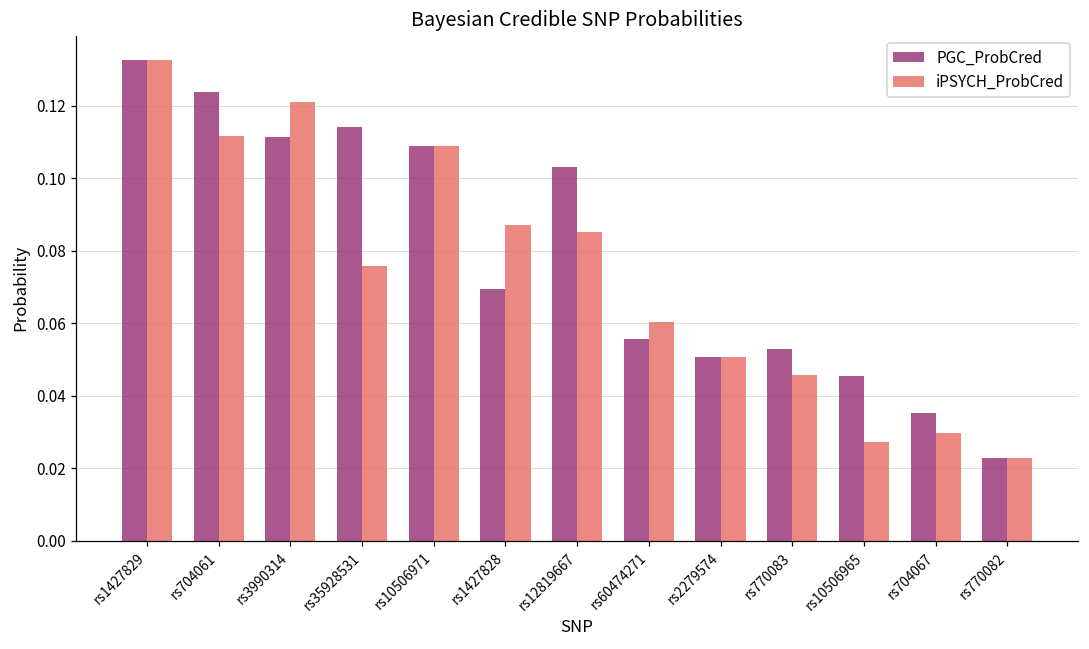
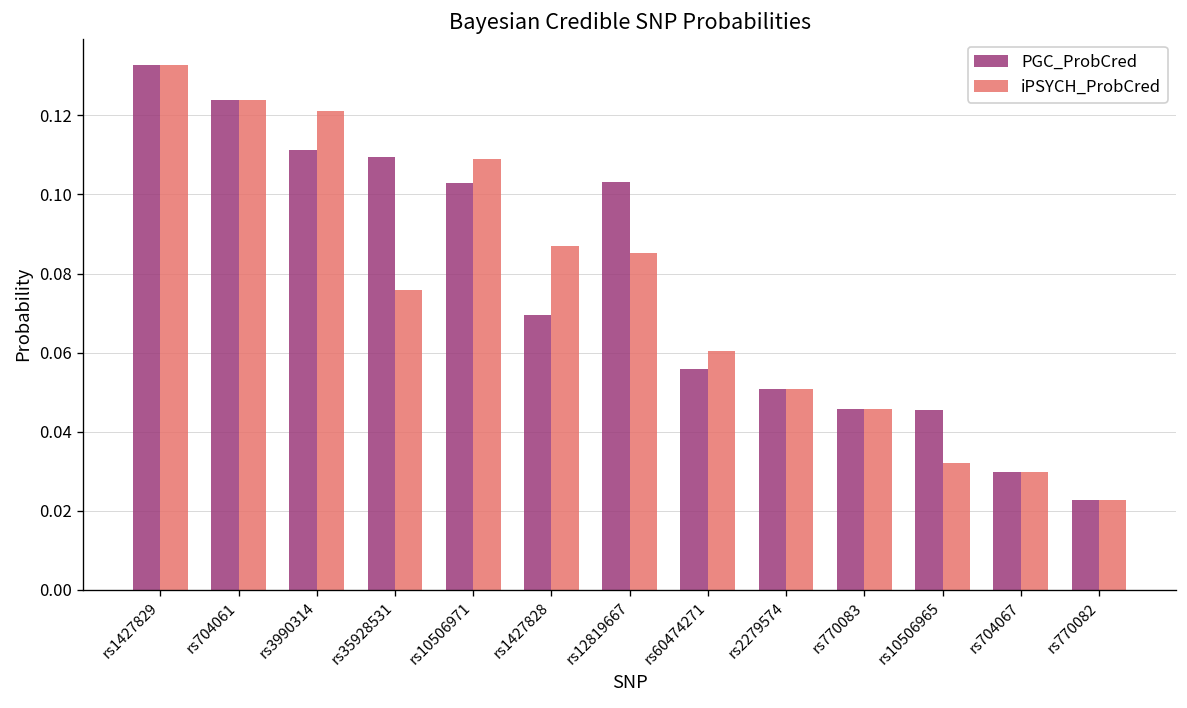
  {
    "PGC_ProbCred": {
      "rs1427829": 0.133,
      "rs704061": 0.124,
      "rs3990314": 0.111,
-     "rs35928531": 0.114,
-     "rs10506971": 0.109,
+     "rs35928531": 0.110,
+     "rs10506971": 0.103,
      "rs1427828": 0.069,
      "rs12819667": 0.103,
      "rs60474271": 0.056,
      "rs2279574": 0.051,
-     "rs770083": 0.053,
+     "rs770083": 0.046,
      "rs10506965": 0.046,
-     "rs704067": 0.035,
+     "rs704067": 0.030,
      "rs770082": 0.023
    },
    "iPSYCH_ProbCred": {
      "rs1427829": 0.133,
-     "rs704061": 0.112,
+     "rs704061": 0.124,
      "rs3990314": 0.121,
      "rs35928531": 0.076,
      "rs10506971": 0.109,
      "rs1427828": 0.087,
      "rs12819667": 0.085,
      "rs60474271": 0.060,
      "rs2279574": 0.051,
      "rs770083": 0.046,
-     "rs10506965": 0.027,
+     "rs10506965": 0.032,
      "rs704067": 0.030,
      "rs770082": 0.023
    }
  }
